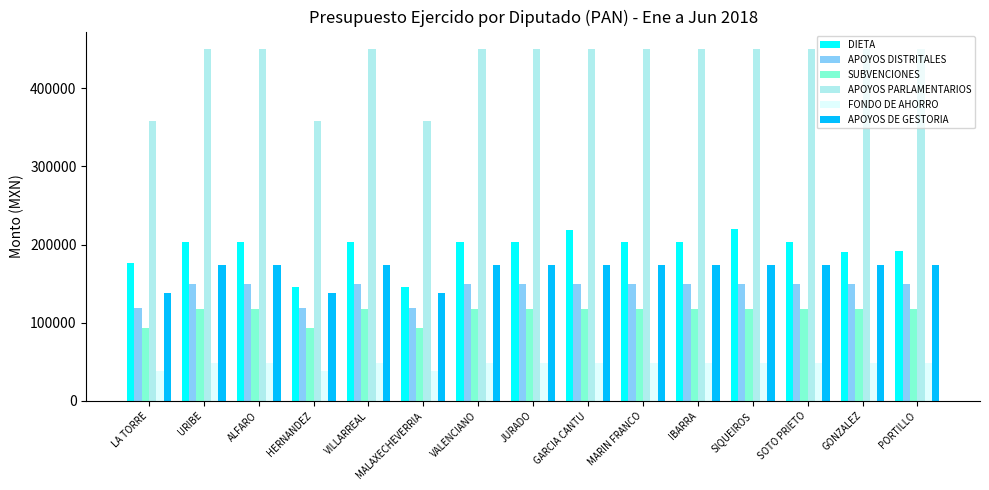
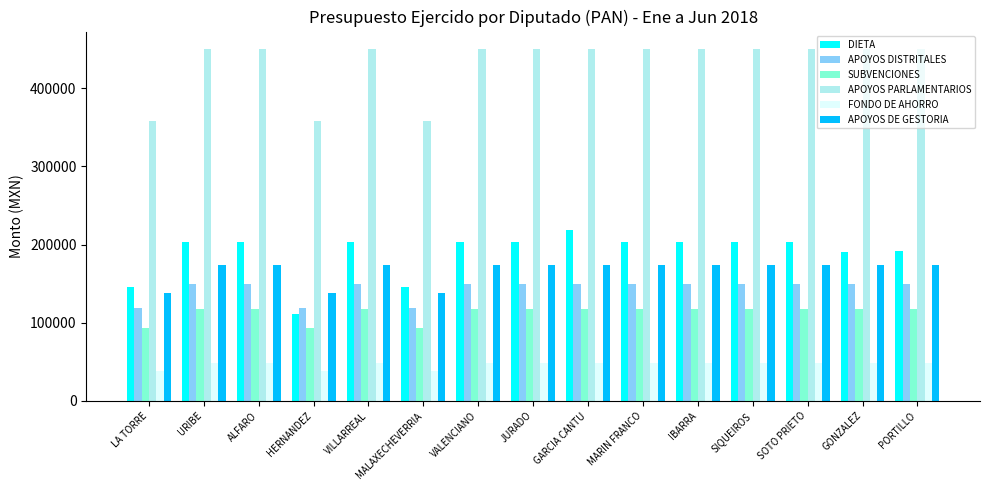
  {
    "DIETA": {
-     "LA TORRE": 180000,
+     "LA TORRE": 150000,
      "URIBE": 200000,
      "ALFARO": 200000,
-     "HERNANDEZ": 150000,
+     "HERNANDEZ": 110000,
      "VILLARREAL": 200000,
      "MALAXECHEVERRIA": 150000,
      "VALENCIANO": 200000,
      "JURADO": 200000,
      "GARCIA CANTU": 220000,
      "MARIN FRANCO": 200000,
      "IBARRA": 200000,
-     "SIQUEIROS": 220000,
+     "SIQUEIROS": 200000,
      "SOTO PRIETO": 200000,
      "GONZALEZ": 190000,
      "PORTILLO": 190000
    },
    "APOYOS DE GESTORIA": {
      "LA TORRE": 140000,
      "URIBE": 170000,
      "ALFARO": 170000,
      "HERNANDEZ": 140000,
      "VILLARREAL": 170000,
      "MALAXECHEVERRIA": 140000,
      "VALENCIANO": 170000,
      "JURADO": 170000,
      "GARCIA CANTU": 170000,
      "MARIN FRANCO": 170000,
      "IBARRA": 170000,
      "SIQUEIROS": 170000,
      "SOTO PRIETO": 170000,
      "GONZALEZ": 170000,
      "PORTILLO": 170000
    }
  }
